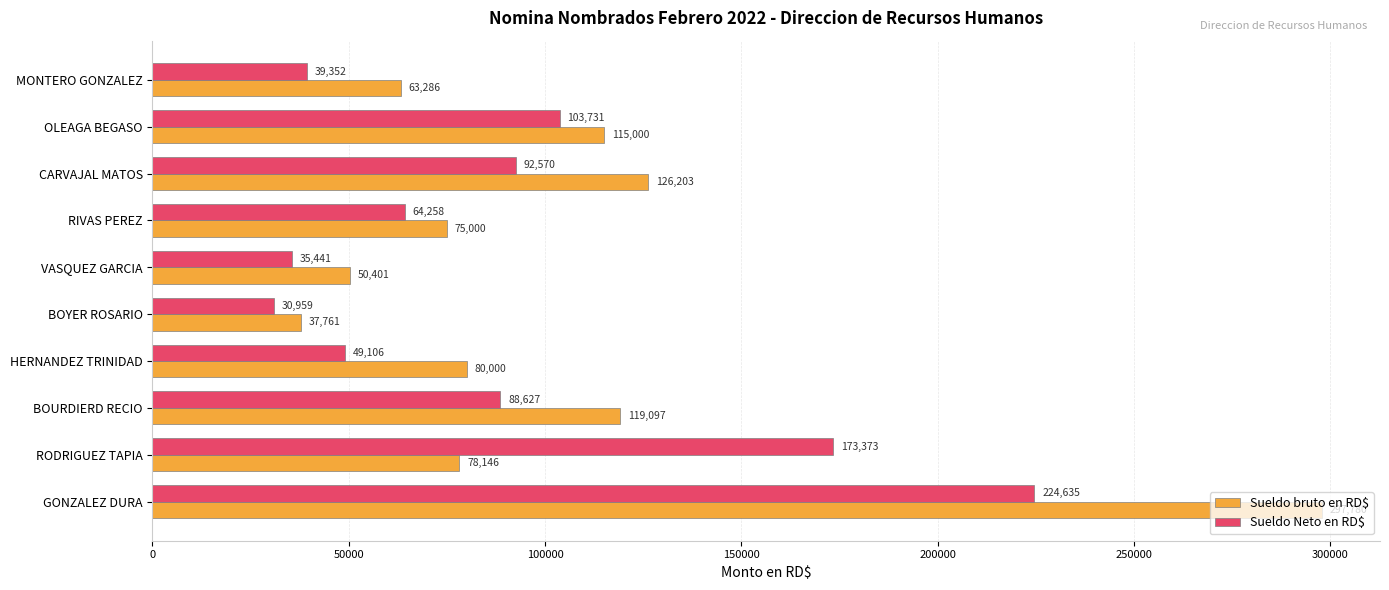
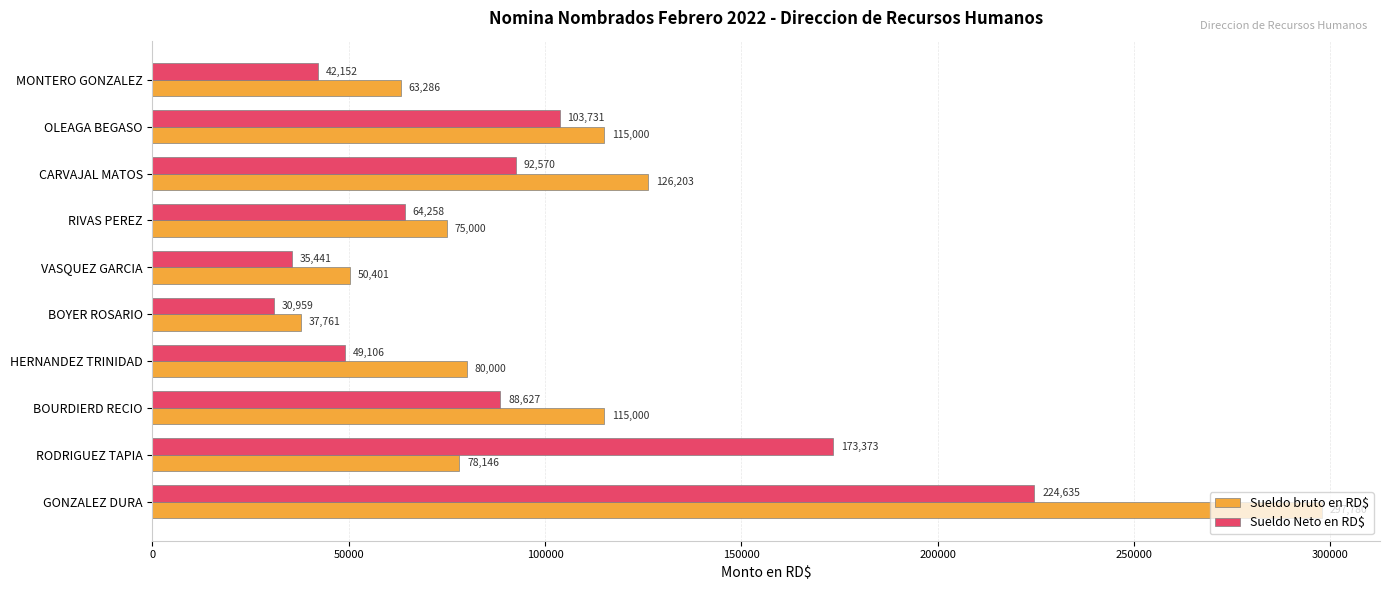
  {
    "Sueldo bruto en RD$": {
      "MONTERO GONZALEZ": "63,286",
      "OLEAGA BEGASO": "115,000",
      "CARVAJAL MATOS": "126,203",
      "RIVAS PEREZ": "75,000",
      "VASQUEZ GARCIA": "50,401",
      "BOYER ROSARIO": "37,761",
      "HERNANDEZ TRINIDAD": "80,000",
-     "BOURDIERD RECIO": "119,097",
+     "BOURDIERD RECIO": "115,000",
      "RODRIGUEZ TAPIA": "78,146"
    },
    "Sueldo Neto en RD$": {
-     "MONTERO GONZALEZ": "39,352",
+     "MONTERO GONZALEZ": "42,152",
      "OLEAGA BEGASO": "103,731",
      "CARVAJAL MATOS": "92,570",
      "RIVAS PEREZ": "64,258",
      "VASQUEZ GARCIA": "35,441",
      "BOYER ROSARIO": "30,959",
      "HERNANDEZ TRINIDAD": "49,106",
      "BOURDIERD RECIO": "88,627",
      "RODRIGUEZ TAPIA": "173,373",
      "GONZALEZ DURA": "224,635"
    }
  }
